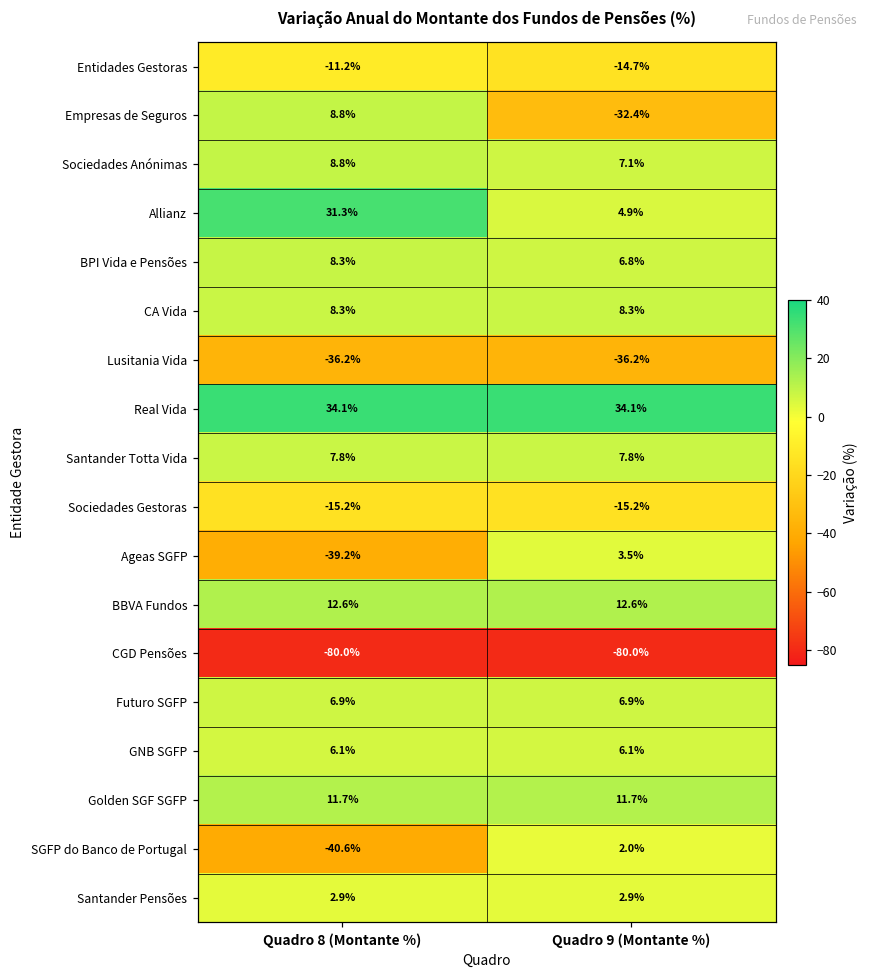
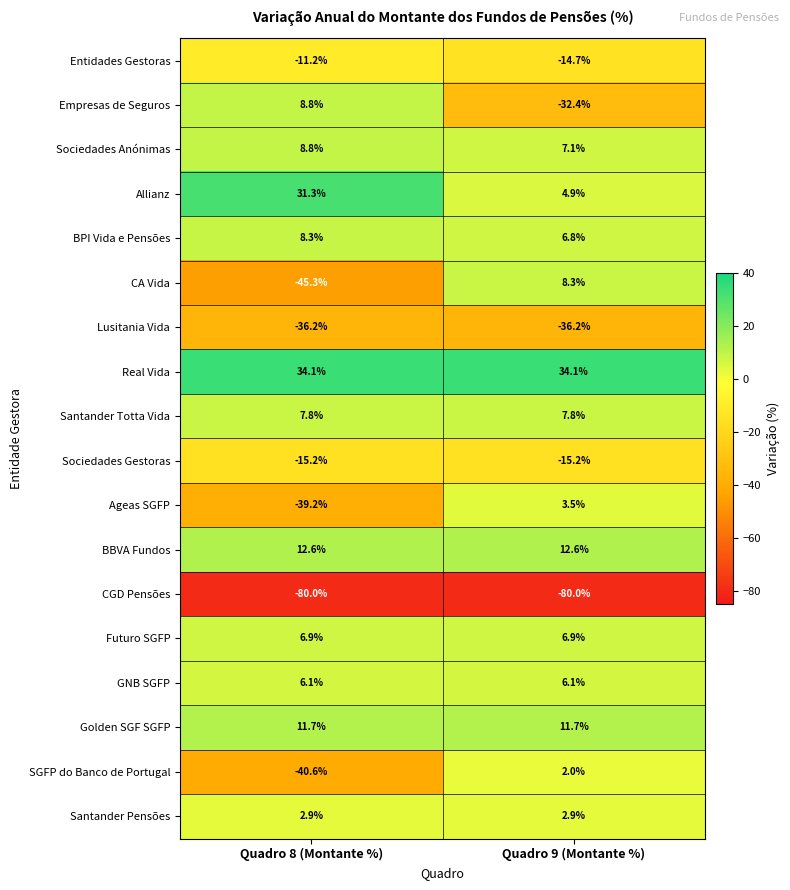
  {
    "Entidades Gestoras": {
      "Quadro 8 (Montante %)": "-11.2%",
      "Quadro 9 (Montante %)": "-14.7%"
    },
    "Empresas de Seguros": {
      "Quadro 8 (Montante %)": "8.8%",
      "Quadro 9 (Montante %)": "-32.4%"
    },
    "Sociedades Anónimas": {
      "Quadro 8 (Montante %)": "8.8%",
      "Quadro 9 (Montante %)": "7.1%"
    },
    "Allianz": {
      "Quadro 8 (Montante %)": "31.3%",
      "Quadro 9 (Montante %)": "4.9%"
    },
    "BPI Vida e Pensões": {
      "Quadro 8 (Montante %)": "8.3%",
      "Quadro 9 (Montante %)": "6.8%"
    },
    "CA Vida": {
-     "Quadro 8 (Montante %)": "8.3%",
+     "Quadro 8 (Montante %)": "-45.3%",
      "Quadro 9 (Montante %)": "8.3%"
    },
    "Lusitania Vida": {
      "Quadro 8 (Montante %)": "-36.2%",
      "Quadro 9 (Montante %)": "-36.2%"
    },
    "Real Vida": {
      "Quadro 8 (Montante %)": "34.1%",
      "Quadro 9 (Montante %)": "34.1%"
    },
    "Santander Totta Vida": {
      "Quadro 8 (Montante %)": "7.8%",
      "Quadro 9 (Montante %)": "7.8%"
    },
    "Sociedades Gestoras": {
      "Quadro 8 (Montante %)": "-15.2%",
      "Quadro 9 (Montante %)": "-15.2%"
    },
    "Ageas SGFP": {
      "Quadro 8 (Montante %)": "-39.2%",
      "Quadro 9 (Montante %)": "3.5%"
    },
    "BBVA Fundos": {
      "Quadro 8 (Montante %)": "12.6%",
      "Quadro 9 (Montante %)": "12.6%"
    },
    "CGD Pensões": {
      "Quadro 8 (Montante %)": "-80.0%",
      "Quadro 9 (Montante %)": "-80.0%"
    },
    "Futuro SGFP": {
      "Quadro 8 (Montante %)": "6.9%",
      "Quadro 9 (Montante %)": "6.9%"
    },
    "GNB SGFP": {
      "Quadro 8 (Montante %)": "6.1%",
      "Quadro 9 (Montante %)": "6.1%"
    },
    "Golden SGF SGFP": {
      "Quadro 8 (Montante %)": "11.7%",
      "Quadro 9 (Montante %)": "11.7%"
    },
    "SGFP do Banco de Portugal": {
      "Quadro 8 (Montante %)": "-40.6%",
      "Quadro 9 (Montante %)": "2.0%"
    },
    "Santander Pensões": {
      "Quadro 8 (Montante %)": "2.9%",
      "Quadro 9 (Montante %)": "2.9%"
    }
  }
